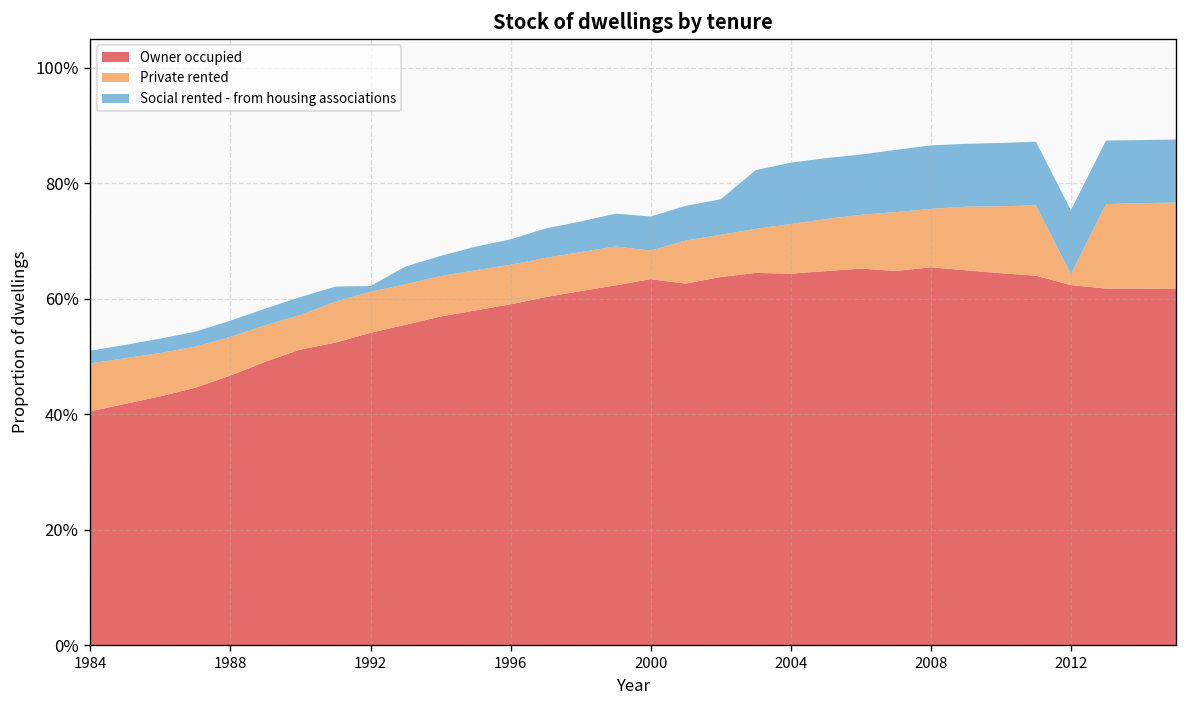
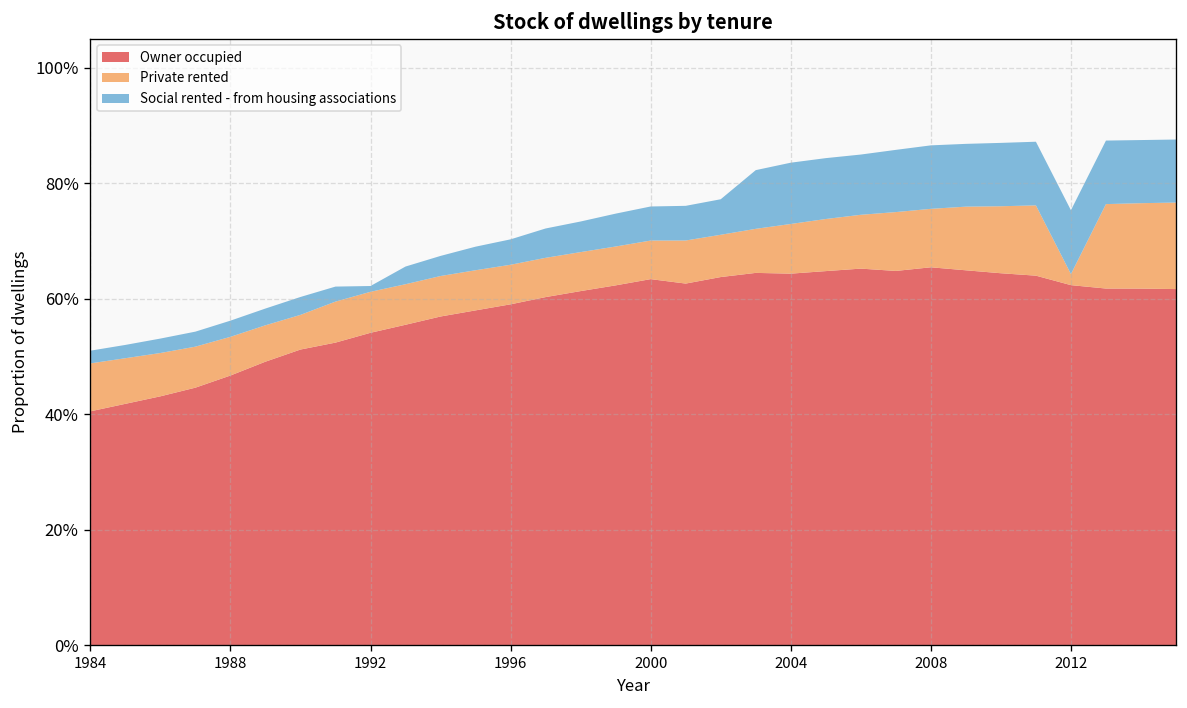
  {
    "Owner occupied": {
      "1984": "41%",
      "1988": "47%",
      "1992": "54%",
      "1996": "59%",
      "2000": "63%",
      "2004": "64%",
      "2008": "65%",
      "2012": "62%"
    },
    "Private rented": {
      "1984": "8%",
      "1988": "7%",
      "1992": "7%",
      "1996": "7%",
-     "2000": "5%",
+     "2000": "7%",
      "2004": "9%",
      "2008": "10%",
      "2012": "2%"
    },
    "Social rented - from housing associations": {
      "1984": "2%",
      "1988": "3%",
      "1992": "1%",
      "1996": "4%",
      "2000": "6%",
      "2004": "11%",
      "2008": "11%",
      "2012": "11%"
    }
  }
